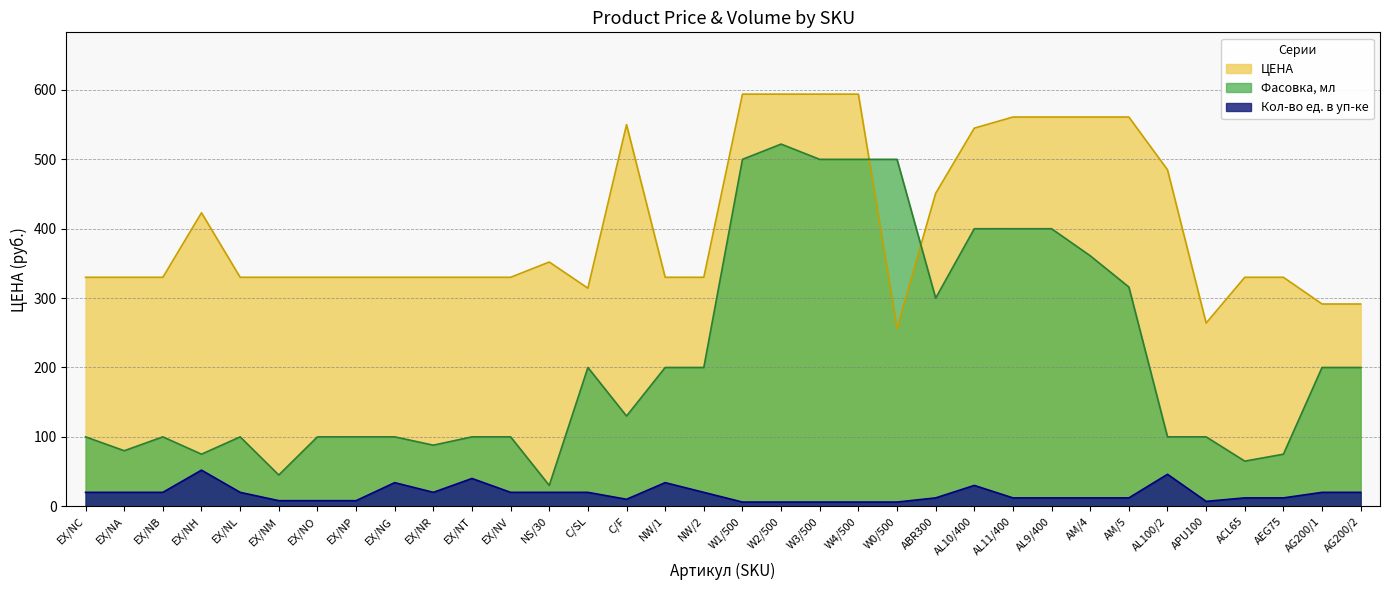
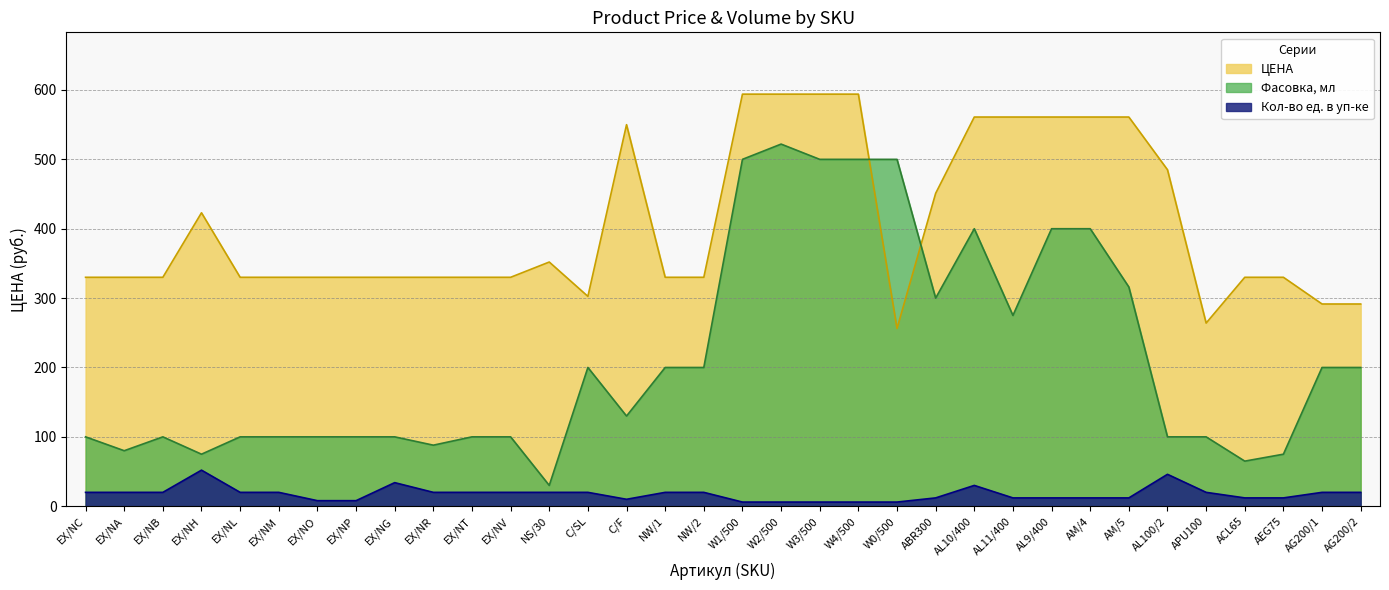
  {
    "ЦЕНА": {
      "EX/NC": 330,
      "EX/NA": 330,
      "EX/NB": 330,
      "EX/NH": 420,
      "EX/NL": 330,
      "EX/NM": 330,
      "EX/NO": 330,
      "EX/NP": 330,
      "EX/NG": 330,
      "EX/NR": 330,
      "EX/NT": 330,
      "EX/NV": 330,
      "NS/30": 350,
-     "C/SL": 310,
+     "C/SL": 300,
      "C/F": 550,
      "NW/1": 330,
      "NW/2": 330,
      "W1/500": 590,
      "W2/500": 590,
      "W3/500": 590,
      "W4/500": 590,
      "W0/500": 260,
      "ABR300": 450,
-     "AL10/400": 550,
+     "AL10/400": 560,
      "AL11/400": 560,
      "AL9/400": 560,
      "AM/4": 560,
      "AM/5": 560,
      "AL100/2": 490,
      "APU100": 260,
      "ACL65": 330,
      "AEG75": 330,
      "AG200/1": 290,
      "AG200/2": 290
    },
    "Фасовка, мл": {
      "EX/NC": 100,
      "EX/NA": 80,
      "EX/NB": 100,
      "EX/NH": 80,
      "EX/NL": 100,
-     "EX/NM": 50,
+     "EX/NM": 100,
      "EX/NO": 100,
      "EX/NP": 100,
      "EX/NG": 100,
      "EX/NR": 90,
      "EX/NT": 100,
      "EX/NV": 100,
      "NS/30": 30,
      "C/SL": 200,
      "C/F": 130,
      "NW/1": 200,
      "NW/2": 200,
      "W1/500": 500,
      "W2/500": 520,
      "W3/500": 500,
      "W4/500": 500,
      "W0/500": 500,
      "ABR300": 300,
      "AL10/400": 400,
-     "AL11/400": 400,
+     "AL11/400": 280,
      "AL9/400": 400,
-     "AM/4": 360,
+     "AM/4": 400,
      "AM/5": 320,
      "AL100/2": 100,
      "APU100": 100,
      "ACL65": 70,
      "AEG75": 80,
      "AG200/1": 200,
      "AG200/2": 200
    },
    "Кол-во ед. в уп-ке": {
      "EX/NC": 20,
      "EX/NA": 20,
      "EX/NB": 20,
      "EX/NH": 50,
      "EX/NL": 20,
-     "EX/NM": 10,
+     "EX/NM": 20,
      "EX/NO": 10,
      "EX/NP": 10,
      "EX/NG": 30,
      "EX/NR": 20,
-     "EX/NT": 40,
+     "EX/NT": 20,
      "EX/NV": 20,
      "NS/30": 20,
      "C/SL": 20,
      "C/F": 10,
-     "NW/1": 30,
+     "NW/1": 20,
      "NW/2": 20,
      "W1/500": 10,
      "W2/500": 10,
      "W3/500": 10,
      "W4/500": 10,
      "W0/500": 10,
      "ABR300": 10,
      "AL10/400": 30,
      "AL11/400": 10,
      "AL9/400": 10,
      "AM/4": 10,
      "AM/5": 10,
      "AL100/2": 50,
-     "APU100": 10,
+     "APU100": 20,
      "ACL65": 10,
      "AEG75": 10,
      "AG200/1": 20,
      "AG200/2": 20
    }
  }
